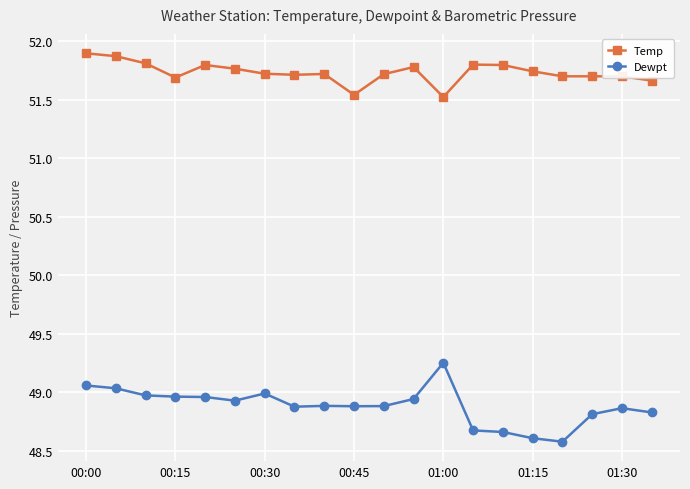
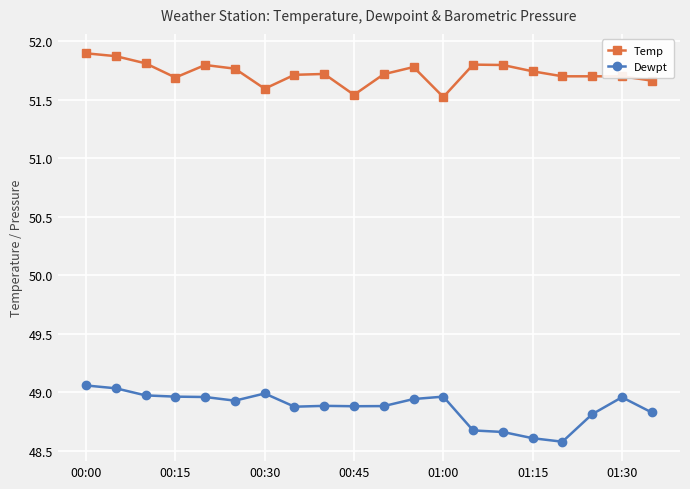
  {
    "Temp": {
      "00:00": 51.90,
      "00:15": 51.69,
-     "00:30": 51.72,
+     "00:30": 51.59,
      "00:45": 51.54,
      "01:00": 51.52,
      "01:15": 51.74
    },
    "Dewpt": {
      "00:00": 49.06,
      "00:15": 48.96,
      "00:30": 48.99,
      "00:45": 48.88,
-     "01:00": 49.25,
+     "01:00": 48.96,
      "01:15": 48.61,
-     "01:30": 48.86
+     "01:30": 48.96
    }
  }
